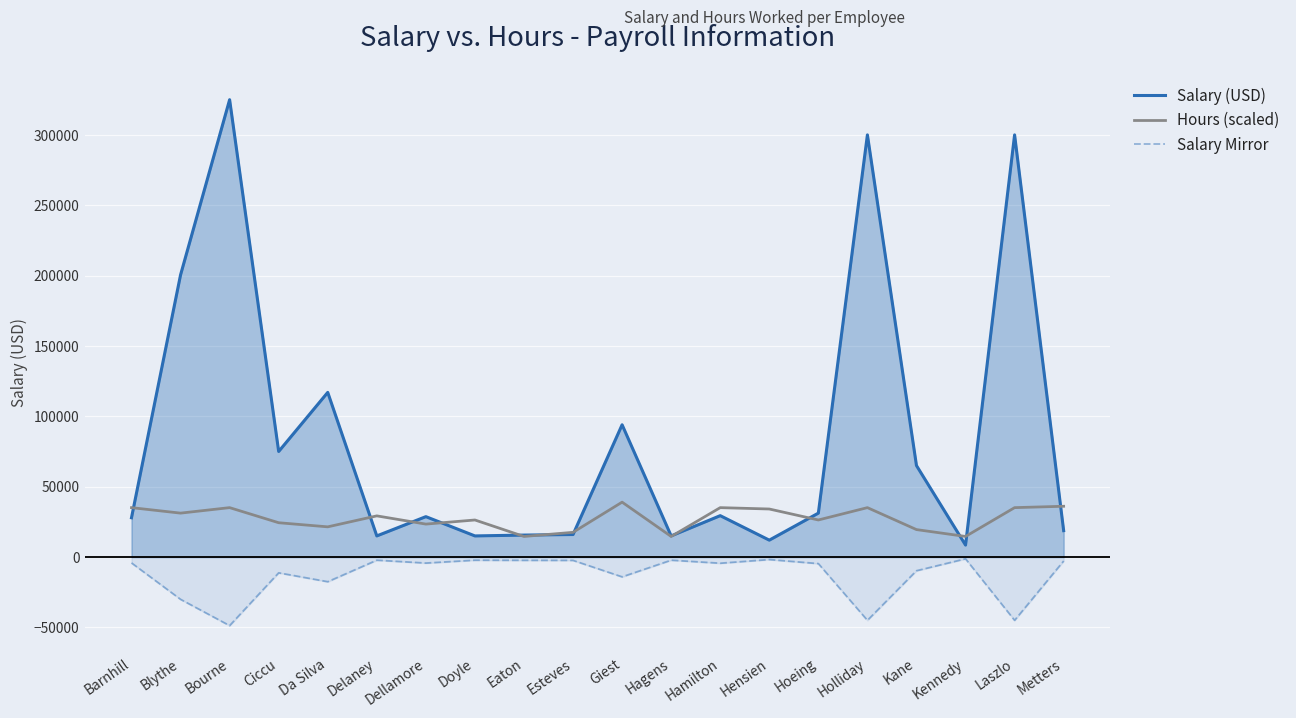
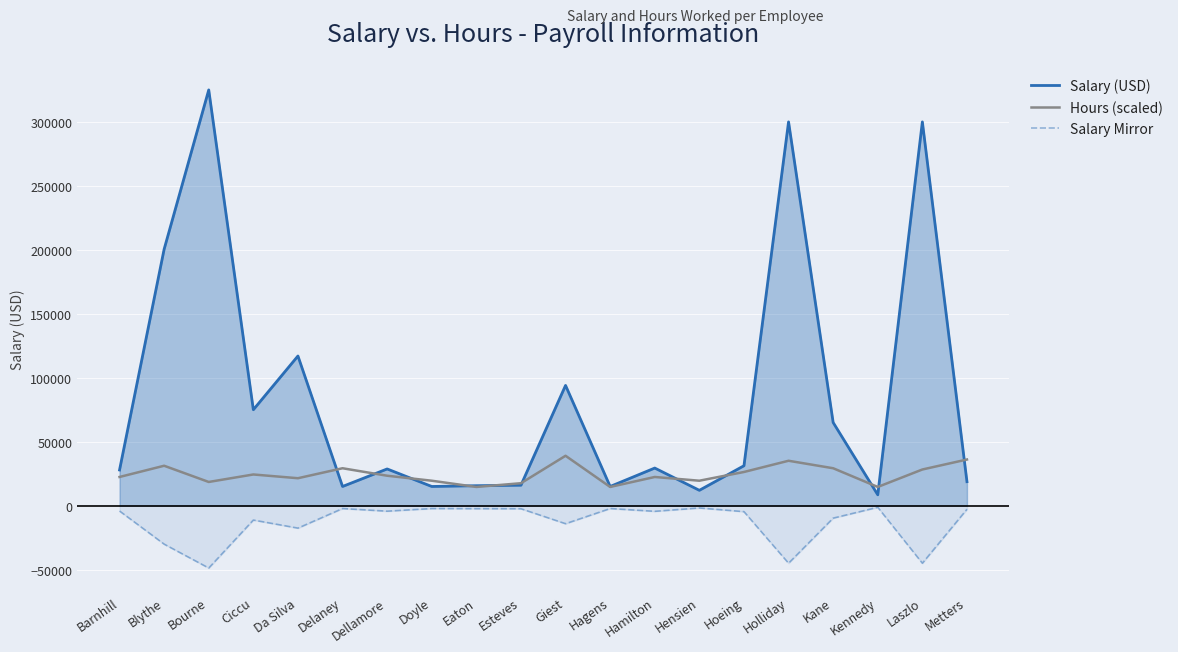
  {
    "Hours (scaled)": {
-     "Barnhill": 35000,
+     "Barnhill": 22000,
      "Blythe": 31000,
-     "Bourne": 35000,
+     "Bourne": 19000,
      "Ciccu": 24000,
      "Da Silva": 21000,
      "Delaney": 29000,
      "Dellamore": 23000,
-     "Doyle": 26000,
+     "Doyle": 20000,
      "Giest": 39000,
-     "Hamilton": 35000,
-     "Hensien": 34000,
+     "Hamilton": 22000,
+     "Hensien": 20000,
      "Hoeing": 26000,
      "Holliday": 35000,
-     "Kane": 20000,
+     "Kane": 29000,
      "Kennedy": 15000,
-     "Laszlo": 35000,
+     "Laszlo": 28000,
      "Metters": 36000
    }
  }
